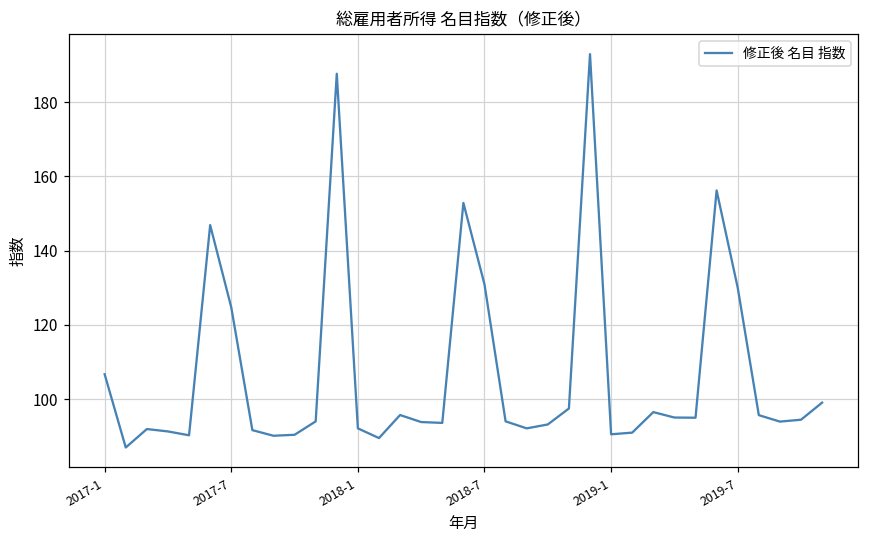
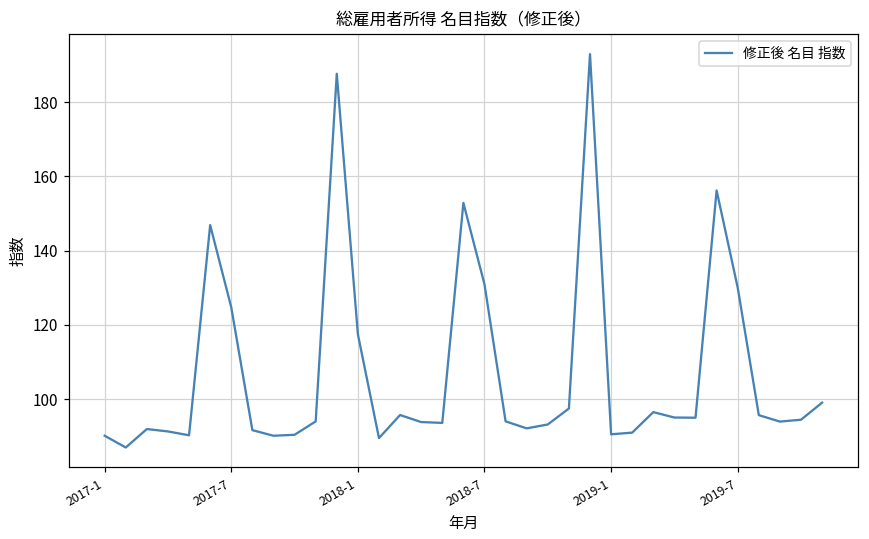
  {
-   "2017-1": 107,
+   "2017-1": 90,
    "2017-7": 125,
-   "2018-1": 92,
+   "2018-1": 117,
    "2018-7": 131,
    "2019-1": 91,
    "2019-7": 130
  }
